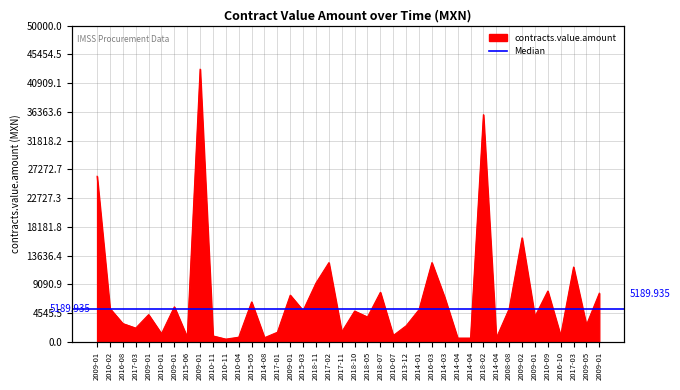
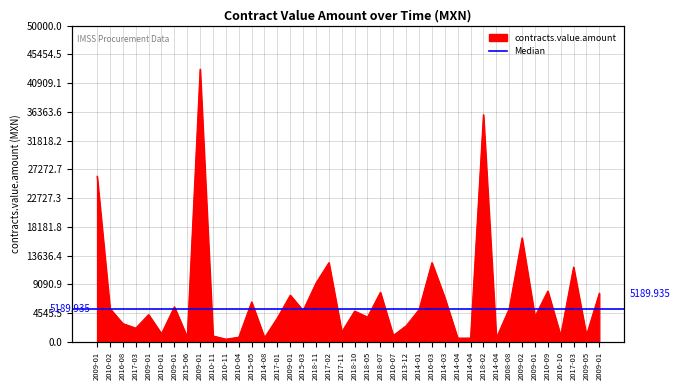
  {
    "2016-08": 3000,
    "2010-01": 1000,
    "2015-06": 1000,
    "2010-04": 1000,
    "2015-05": 6000,
    "2014-08": 1000,
-   "2017-01": 2000,
+   "2017-01": 4000,
    "2015-03": 5000,
    "2018-11": 9000,
    "2017-02": 13000,
    "2017-11": 2000,
    "2018-10": 5000,
    "2018-05": 4000,
    "2018-07": 8000,
    "2010-07": 1000,
    "2013-12": 3000,
    "2014-01": 5000,
    "2016-03": 13000,
    "2014-03": 7000,
    "2018-02": 36000,
    "2008-08": 5000,
    "2009-02": 16000,
    "2010-09": 8000,
    "2016-10": 1000,
-   "2009-05": 3000
+   "2009-05": 1000
  }
